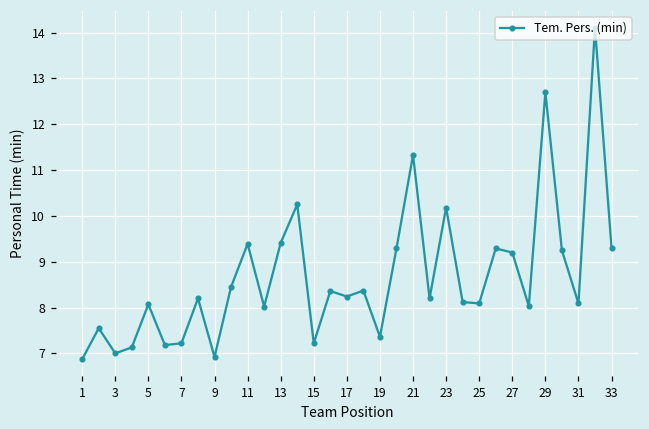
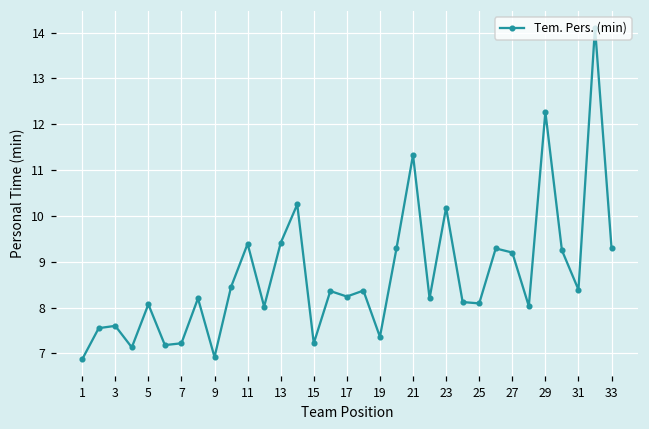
  {
    "1": 6.9,
-   "3": 7.0,
+   "3": 7.6,
    "5": 8.1,
    "7": 7.2,
    "9": 6.9,
    "11": 9.4,
    "13": 9.4,
    "15": 7.2,
    "17": 8.2,
    "19": 7.4,
    "21": 11.3,
    "23": 10.2,
    "25": 8.1,
    "27": 9.2,
-   "29": 12.7,
-   "31": 8.1,
+   "29": 12.3,
+   "31": 8.4,
    "33": 9.3
  }
